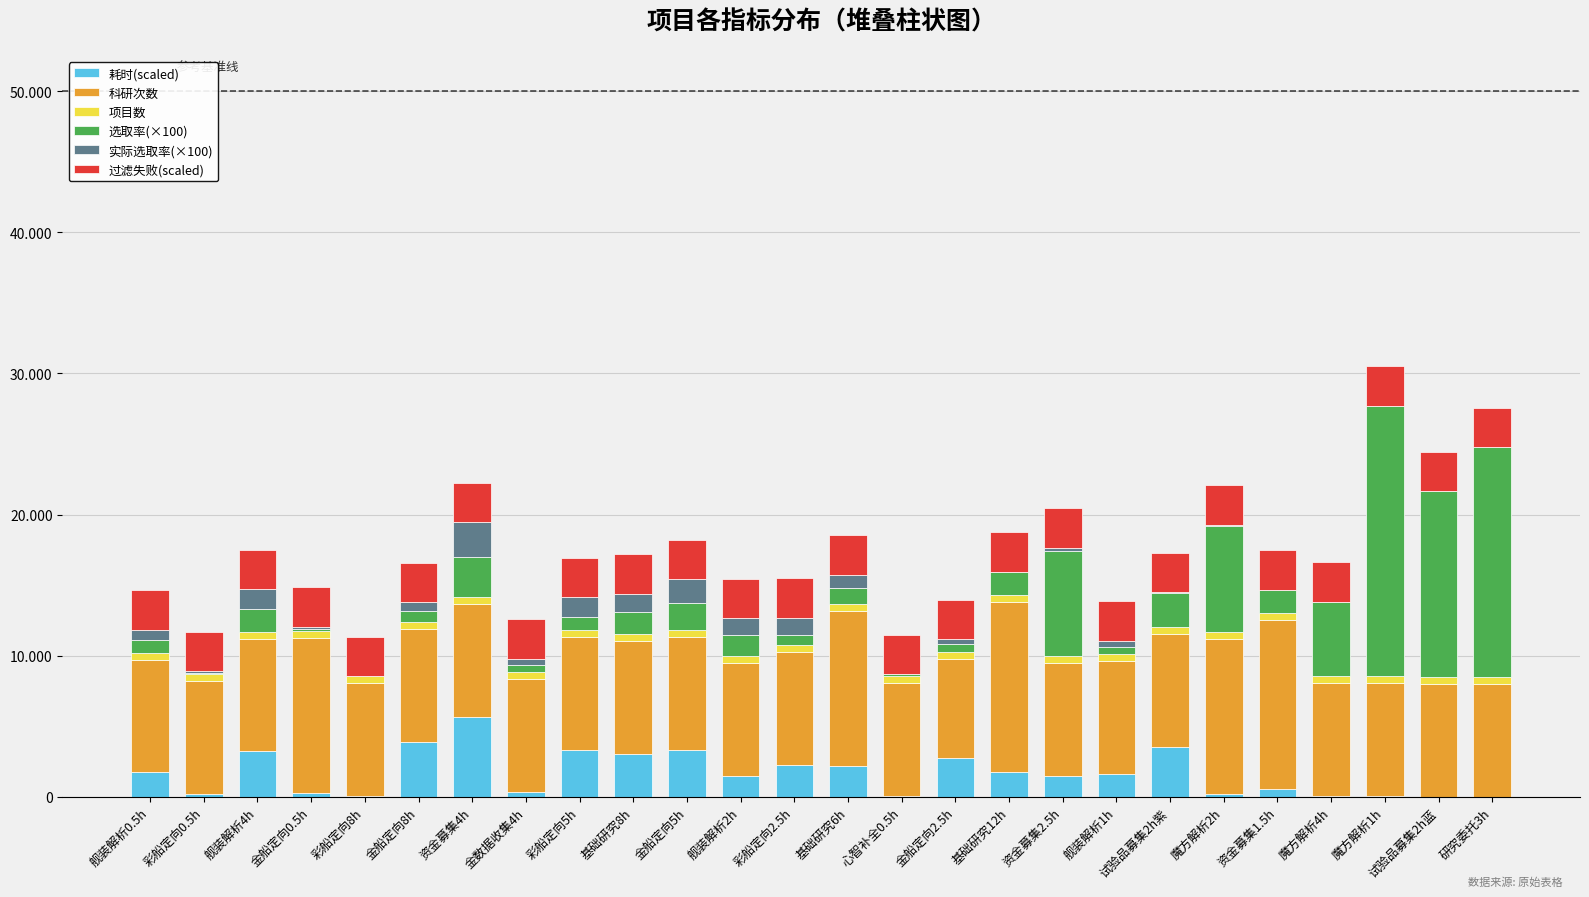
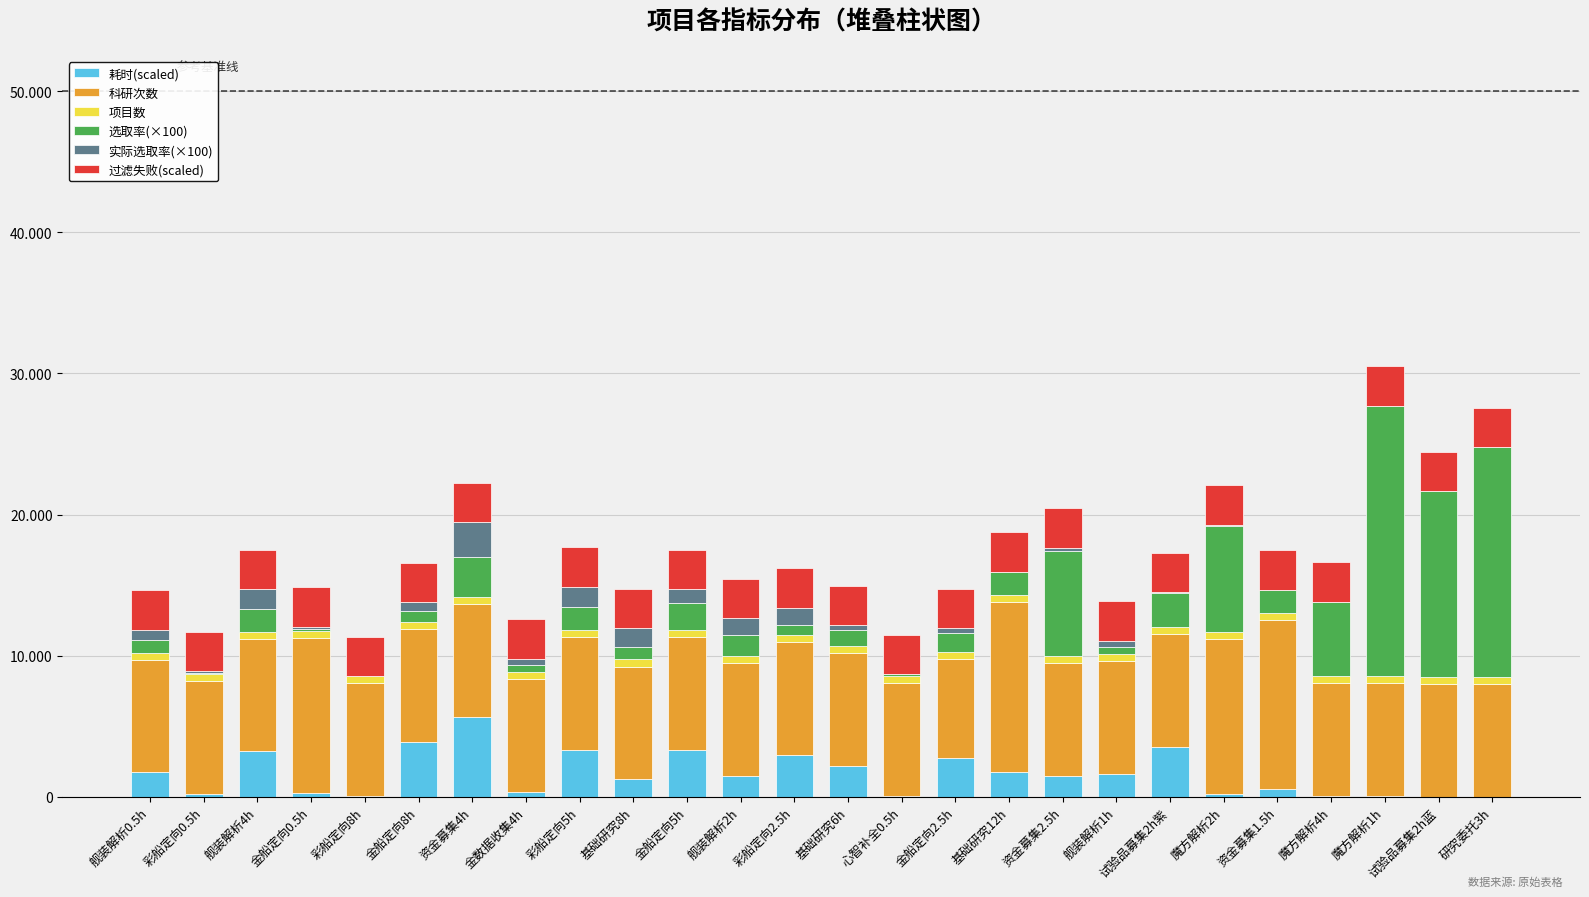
  {
    "耗时(scaled)": {
      "舰装解析0.5h": 1.7,
      "彩船定向0.5h": 0.2,
      "舰装解析4h": 3.2,
      "金船定向0.5h": 0.3,
      "金船定向8h": 3.9,
      "资金募集4h": 5.7,
      "金数据收集4h": 0.3,
      "彩船定向5h": 3.3,
-     "基础研究8h": 3.1,
+     "基础研究8h": 1.2,
      "金船定向5h": 3.3,
      "舰装解析2h": 1.5,
-     "彩船定向2.5h": 2.2,
+     "彩船定向2.5h": 2.9,
      "基础研究6h": 2.2,
      "金船定向2.5h": 2.7,
      "基础研究12h": 1.8,
      "资金募集2.5h": 1.5,
      "舰装解析1h": 1.6,
      "试验品募集2h紫": 3.5,
      "魔方解析2h": 0.2,
      "资金募集1.5h": 0.5
    },
    "科研次数": {
      "舰装解析0.5h": 8.0,
      "彩船定向0.5h": 8.0,
      "舰装解析4h": 8.0,
      "金船定向0.5h": 11.0,
      "彩船定向8h": 8.0,
      "金船定向8h": 8.0,
      "资金募集4h": 8.0,
      "金数据收集4h": 8.0,
      "彩船定向5h": 8.0,
      "基础研究8h": 8.0,
      "金船定向5h": 8.0,
      "舰装解析2h": 8.0,
      "彩船定向2.5h": 8.0,
-     "基础研究6h": 11.0,
+     "基础研究6h": 8.0,
      "心智补全0.5h": 8.0,
      "金船定向2.5h": 7.0,
      "基础研究12h": 12.0,
      "资金募集2.5h": 8.0,
      "舰装解析1h": 8.0,
      "试验品募集2h紫": 8.0,
      "魔方解析2h": 11.0,
      "资金募集1.5h": 12.0,
      "魔方解析4h": 8.0,
      "魔方解析1h": 8.0,
      "试验品募集2h蓝": 8.0,
      "研究委托3h": 8.0
    },
    "项目数": {
      "舰装解析0.5h": 0.5,
      "彩船定向0.5h": 0.5,
      "舰装解析4h": 0.5,
      "金船定向0.5h": 0.5,
      "彩船定向8h": 0.5,
      "金船定向8h": 0.5,
      "资金募集4h": 0.5,
      "金数据收集4h": 0.5,
      "彩船定向5h": 0.5,
      "基础研究8h": 0.5,
      "金船定向5h": 0.5,
      "舰装解析2h": 0.5,
      "彩船定向2.5h": 0.5,
      "基础研究6h": 0.5,
      "心智补全0.5h": 0.5,
      "金船定向2.5h": 0.5,
      "基础研究12h": 0.5,
      "资金募集2.5h": 0.5,
      "舰装解析1h": 0.5,
      "试验品募集2h紫": 0.5,
      "魔方解析2h": 0.5,
      "资金募集1.5h": 0.5,
      "魔方解析4h": 0.5,
      "魔方解析1h": 0.5,
      "试验品募集2h蓝": 0.5,
      "研究委托3h": 0.5
    },
    "选取率(×100)": {
      "舰装解析0.5h": 0.9,
      "舰装解析4h": 1.6,
      "彩船定向8h": 0.0,
      "金船定向8h": 0.7,
      "资金募集4h": 2.8,
      "金数据收集4h": 0.5,
-     "彩船定向5h": 0.9,
-     "基础研究8h": 1.5,
+     "彩船定向5h": 1.7,
+     "基础研究8h": 0.9,
      "金船定向5h": 1.9,
      "舰装解析2h": 1.4,
      "彩船定向2.5h": 0.7,
      "基础研究6h": 1.1,
-     "金船定向2.5h": 0.6,
+     "金船定向2.5h": 1.4,
      "基础研究12h": 1.6,
      "资金募集2.5h": 7.5,
      "舰装解析1h": 0.5,
      "试验品募集2h紫": 2.4,
      "魔方解析2h": 7.5,
      "资金募集1.5h": 1.6,
      "魔方解析4h": 5.3,
      "魔方解析1h": 19.1,
      "试验品募集2h蓝": 13.1,
      "研究委托3h": 16.3
    },
    "实际选取率(×100)": {
      "舰装解析0.5h": 0.7,
      "舰装解析4h": 1.4,
      "金船定向8h": 0.6,
      "资金募集4h": 2.4,
      "金数据收集4h": 0.4,
      "彩船定向5h": 1.4,
      "基础研究8h": 1.3,
-     "金船定向5h": 1.7,
+     "金船定向5h": 0.9,
      "舰装解析2h": 1.2,
      "彩船定向2.5h": 1.3,
-     "基础研究6h": 0.9,
+     "基础研究6h": 0.4,
      "金船定向2.5h": 0.4,
      "资金募集2.5h": 0.2,
      "舰装解析1h": 0.4
    },
    "过滤失败(scaled)": {
      "舰装解析0.5h": 2.8,
      "彩船定向0.5h": 2.8,
      "舰装解析4h": 2.8,
      "金船定向0.5h": 2.8,
      "彩船定向8h": 2.8,
      "金船定向8h": 2.8,
      "资金募集4h": 2.8,
      "金数据收集4h": 2.8,
      "彩船定向5h": 2.8,
      "基础研究8h": 2.8,
      "金船定向5h": 2.8,
      "舰装解析2h": 2.8,
      "彩船定向2.5h": 2.8,
      "基础研究6h": 2.8,
      "心智补全0.5h": 2.8,
      "金船定向2.5h": 2.8,
      "基础研究12h": 2.8,
      "资金募集2.5h": 2.8,
      "舰装解析1h": 2.8,
      "试验品募集2h紫": 2.8,
      "魔方解析2h": 2.8,
      "资金募集1.5h": 2.8,
      "魔方解析4h": 2.8,
      "魔方解析1h": 2.8,
      "试验品募集2h蓝": 2.8,
      "研究委托3h": 2.8
    }
  }
